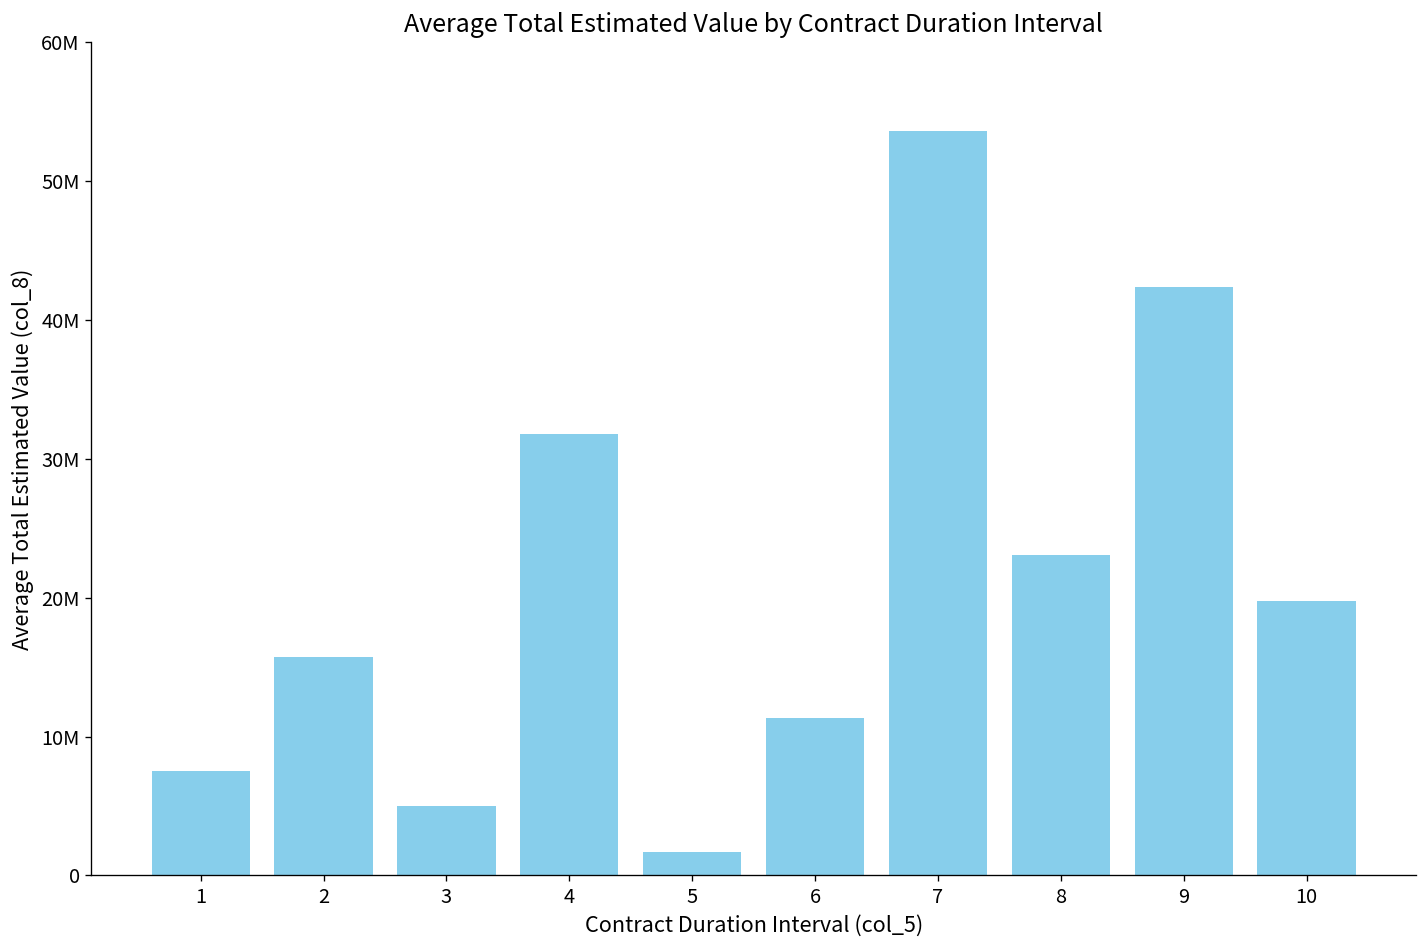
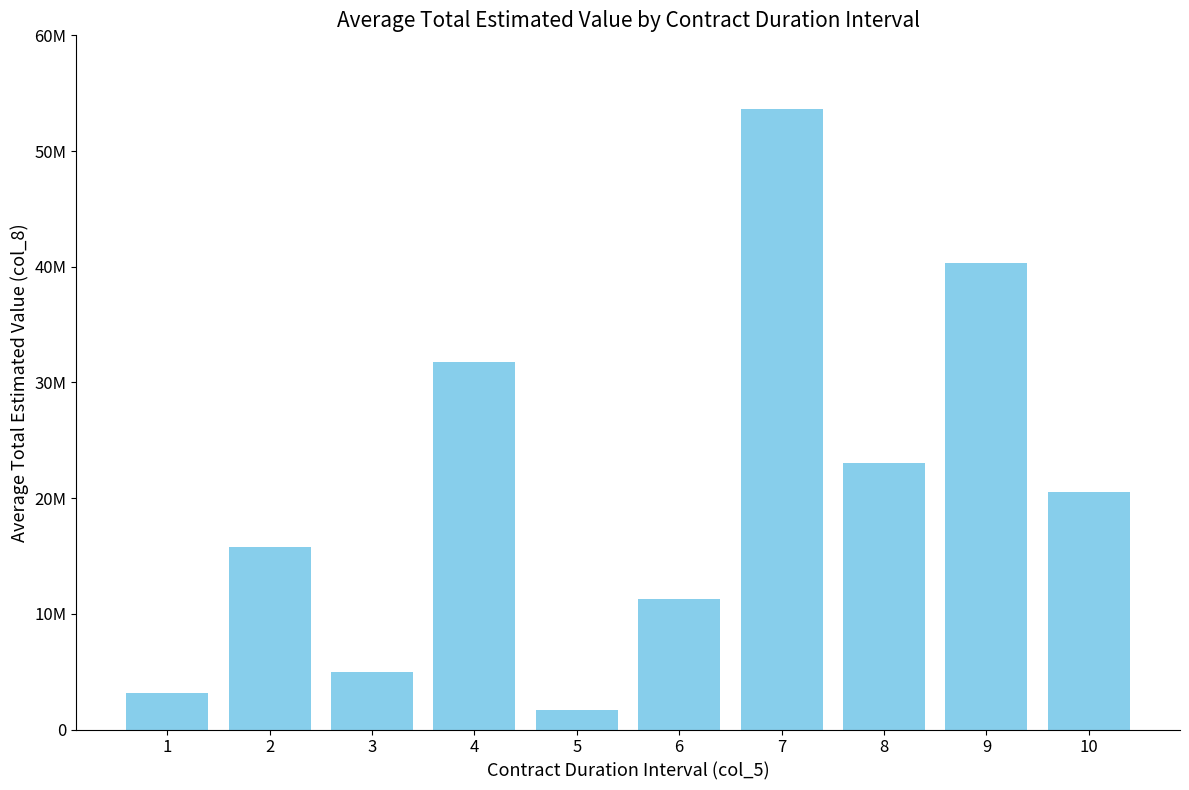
  {
-   "1": 7500000,
+   "1": 3200000,
    "2": 15800000,
    "3": 5000000,
    "4": 31800000,
    "5": 1700000,
    "6": 11300000,
    "7": 53600000,
    "8": 23100000,
-   "9": 42300000,
-   "10": 19800000
+   "9": 40300000,
+   "10": 20500000
  }
